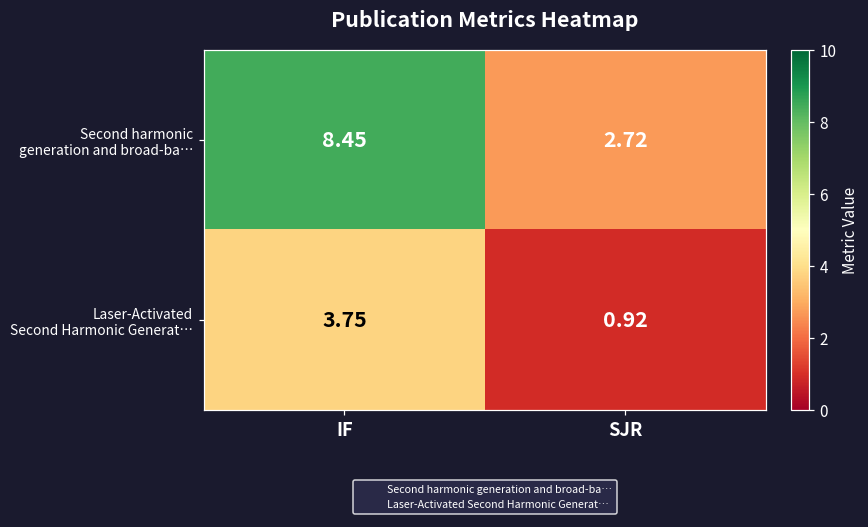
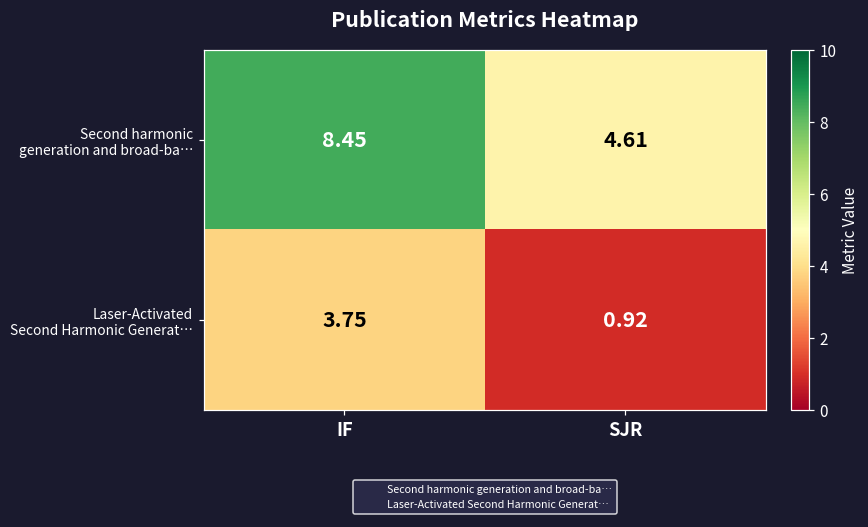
  {
    "Second harmonic generation and broad-ba…": {
      "IF": 8.45,
-     "SJR": 2.72
+     "SJR": 4.61
    },
    "Laser-Activated Second Harmonic Generat…": {
      "IF": 3.75,
      "SJR": 0.92
    }
  }
